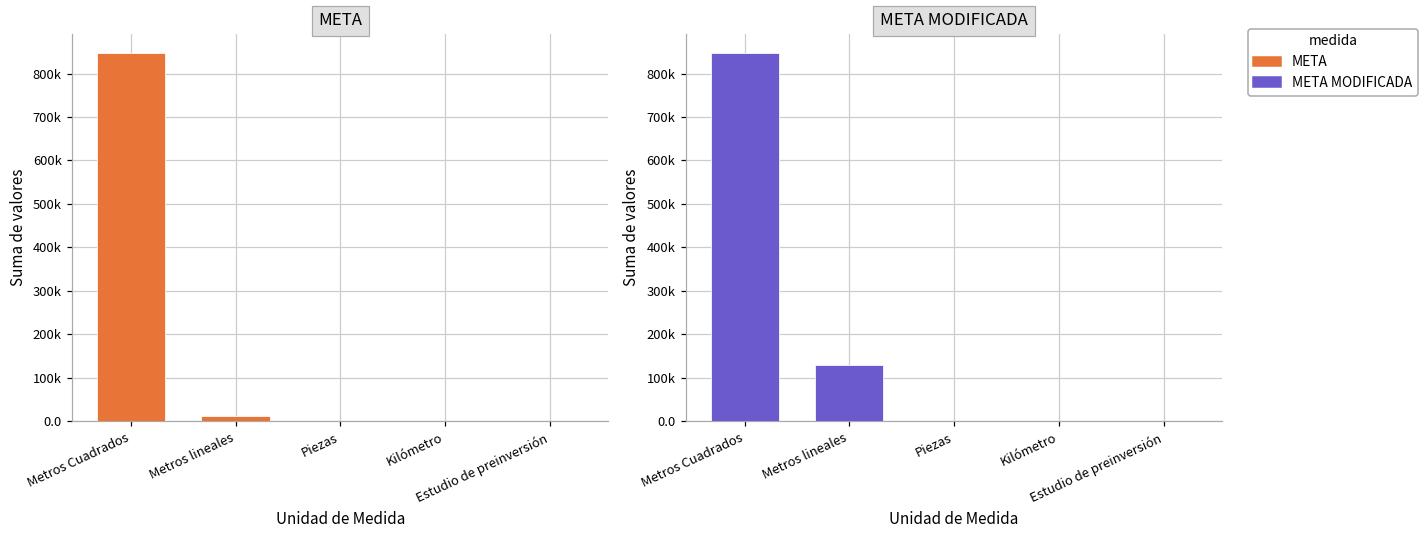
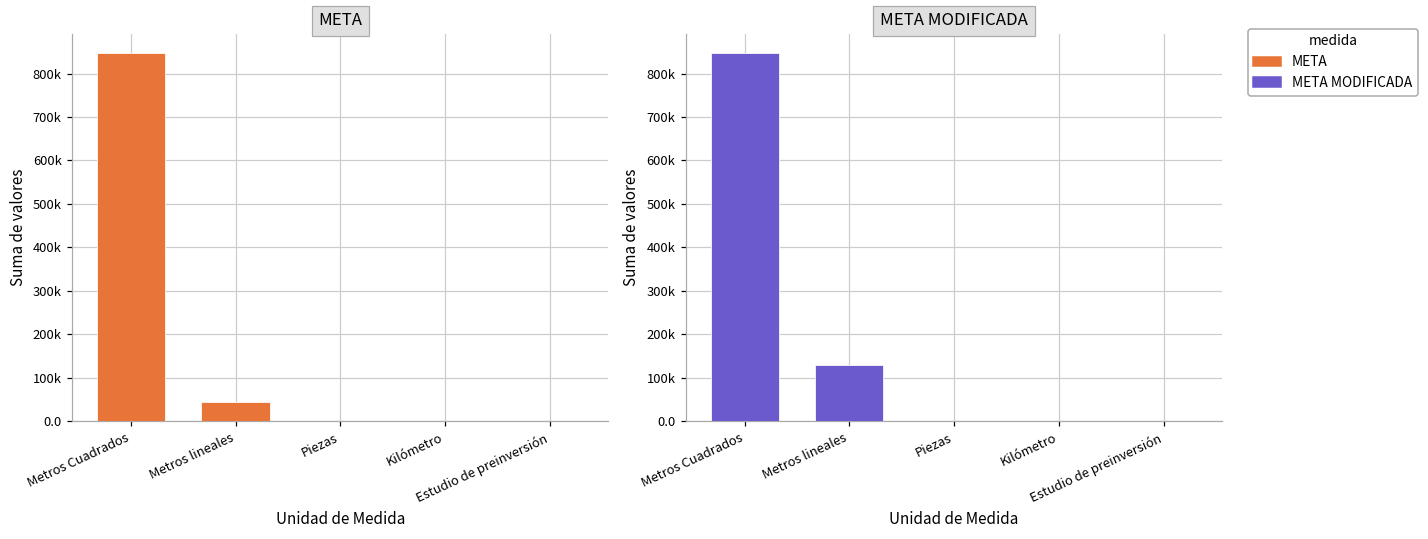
  {
    "META": {
      "Metros Cuadrados": 850000,
-     "Metros lineales": 10000
+     "Metros lineales": 40000
    },
    "META MODIFICADA": {
      "Metros Cuadrados": 850000,
      "Metros lineales": 130000
    }
  }
